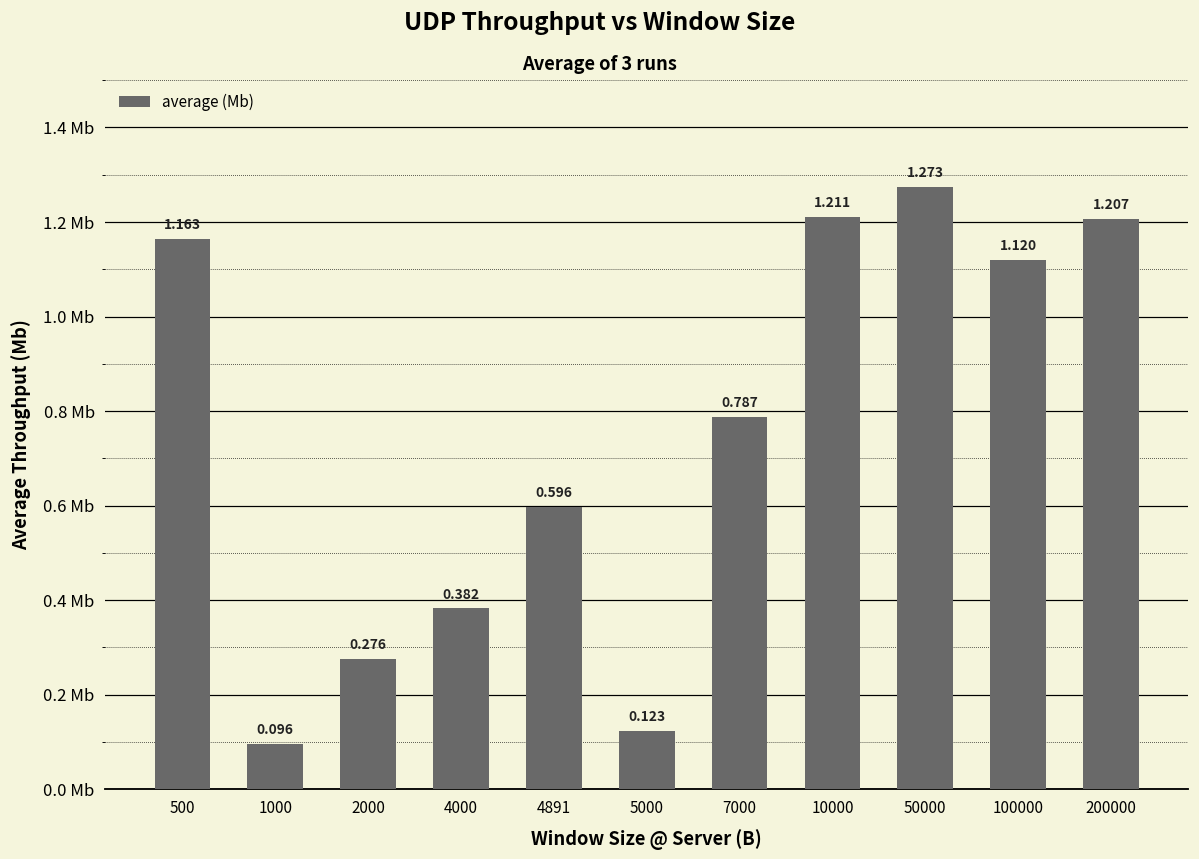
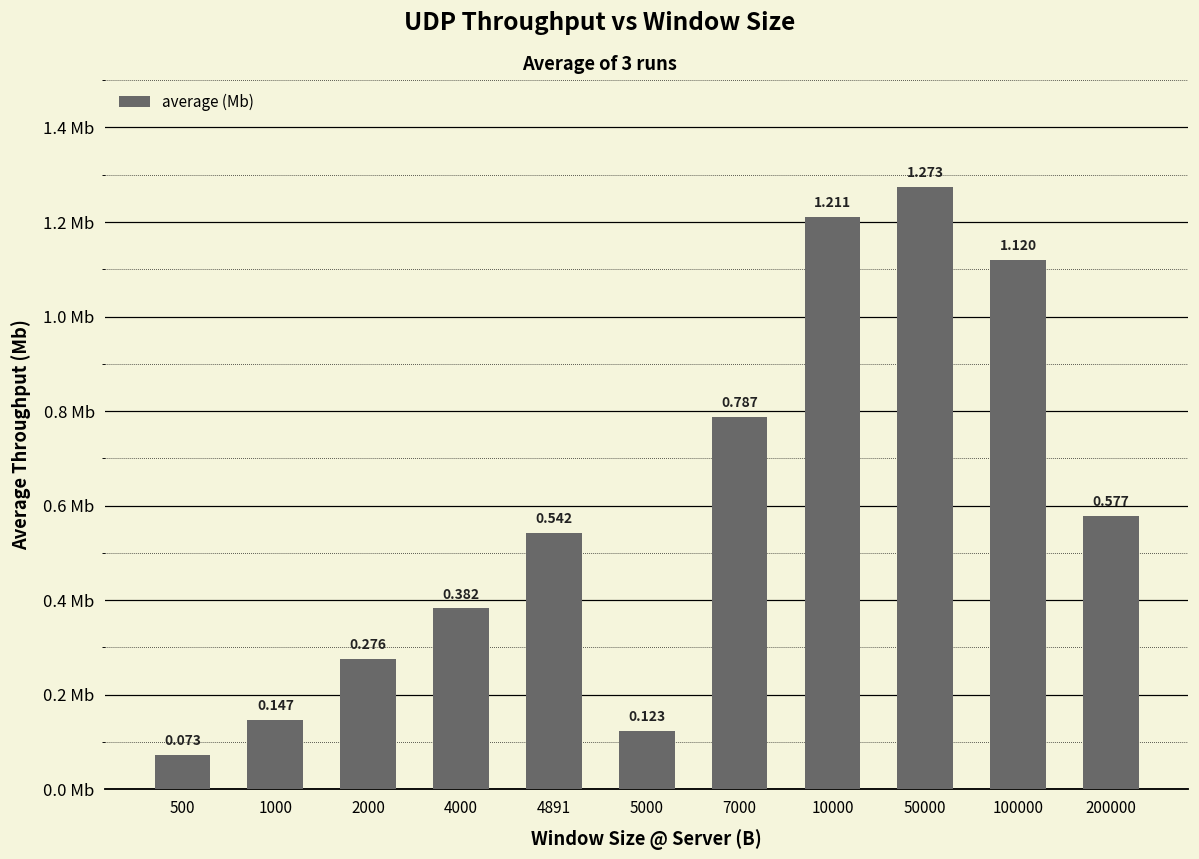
  {
-   "500": 1.163,
-   "1000": 0.096,
+   "500": 0.073,
+   "1000": 0.147,
    "2000": 0.276,
    "4000": 0.382,
-   "4891": 0.596,
+   "4891": 0.542,
    "5000": 0.123,
    "7000": 0.787,
    "10000": 1.211,
    "50000": 1.273,
    "100000": 1.120,
-   "200000": 1.207
+   "200000": 0.577
  }
